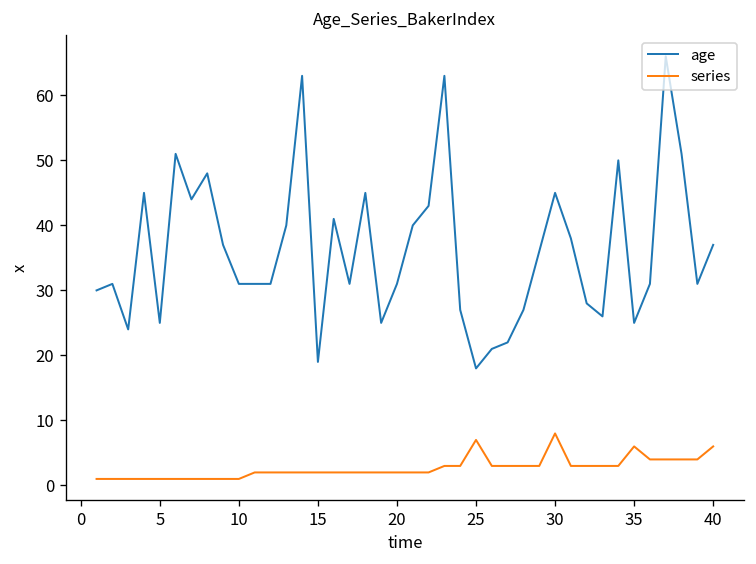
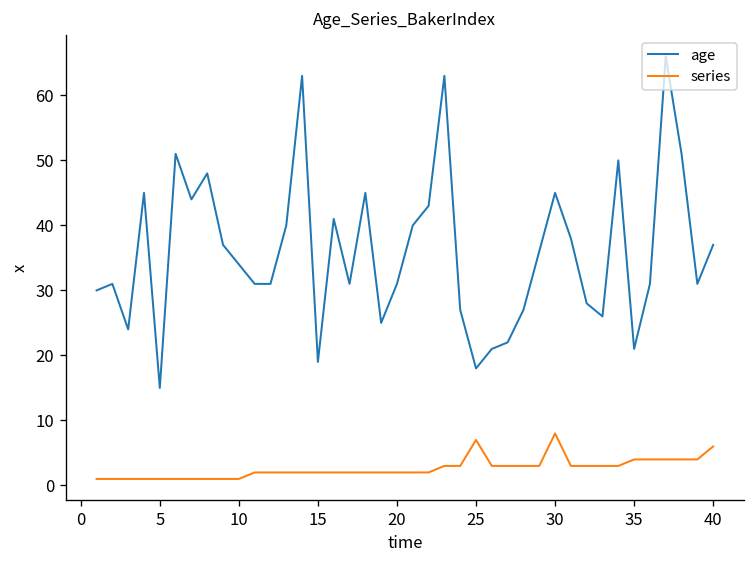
  {
    "age": {
-     "5": 25,
-     "10": 31,
+     "5": 15,
+     "10": 34,
      "15": 19,
      "20": 31,
      "25": 18,
      "30": 45,
-     "35": 25,
+     "35": 21,
      "40": 37
    },
    "series": {
      "5": 1,
      "10": 1,
      "15": 2,
      "20": 2,
      "25": 7,
      "30": 8,
-     "35": 6,
+     "35": 4,
      "40": 6
    }
  }
